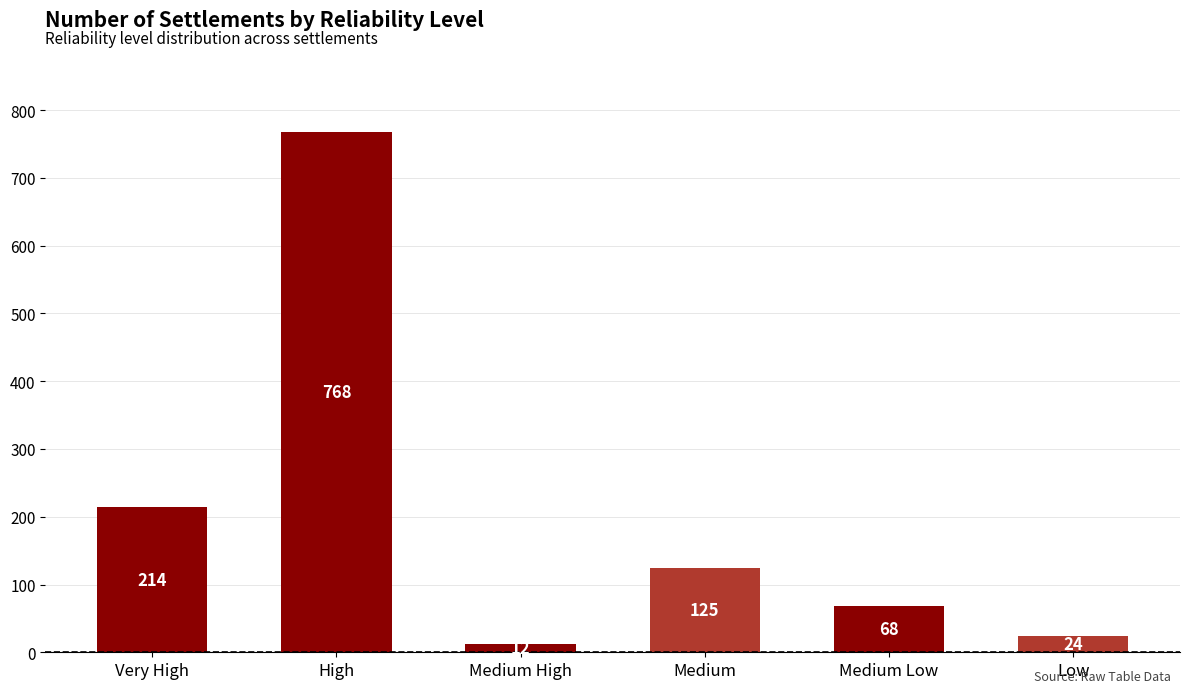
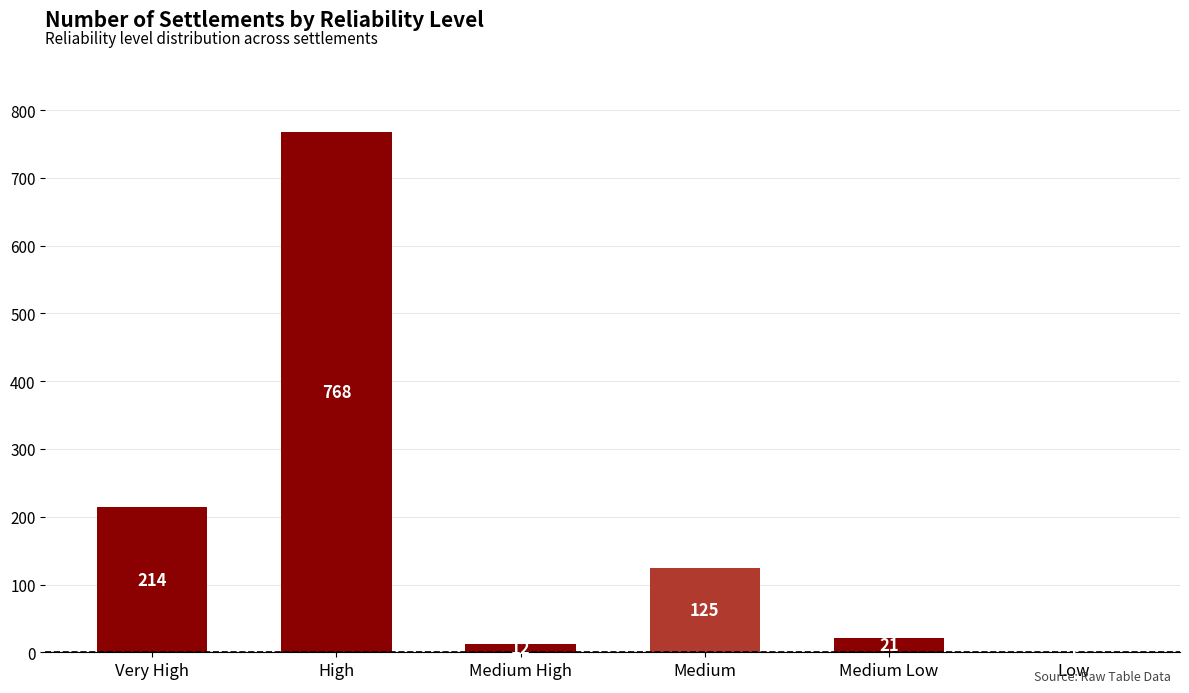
  {
    "Very High": 214,
    "High": 768,
    "Medium": 125,
-   "Medium Low": 68,
-   "Low": 20
+   "Medium Low": 21,
+   "Low": 0
  }
